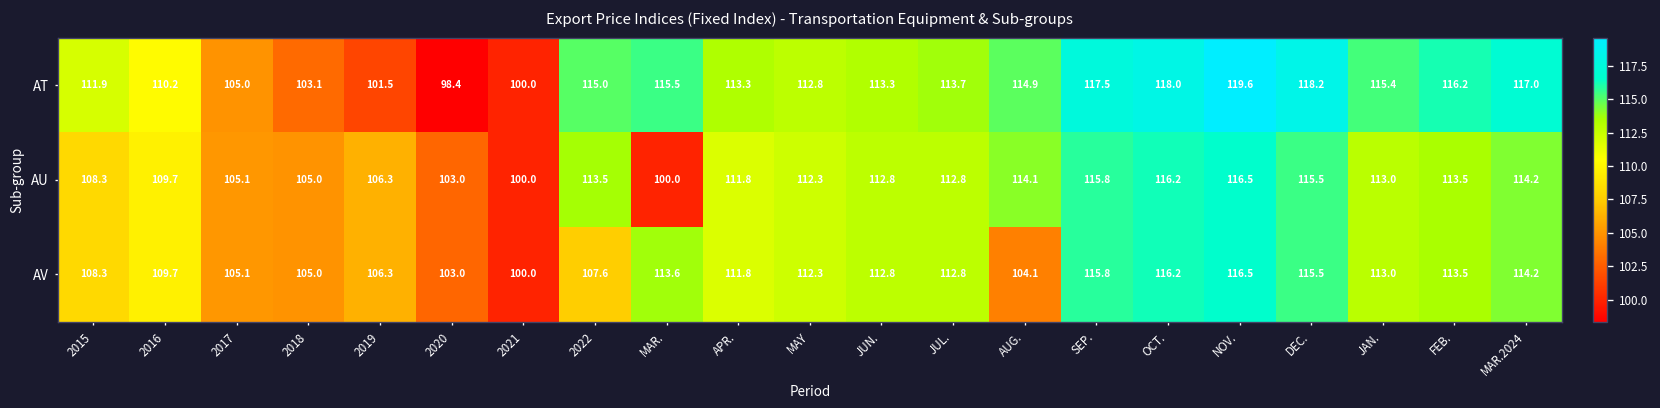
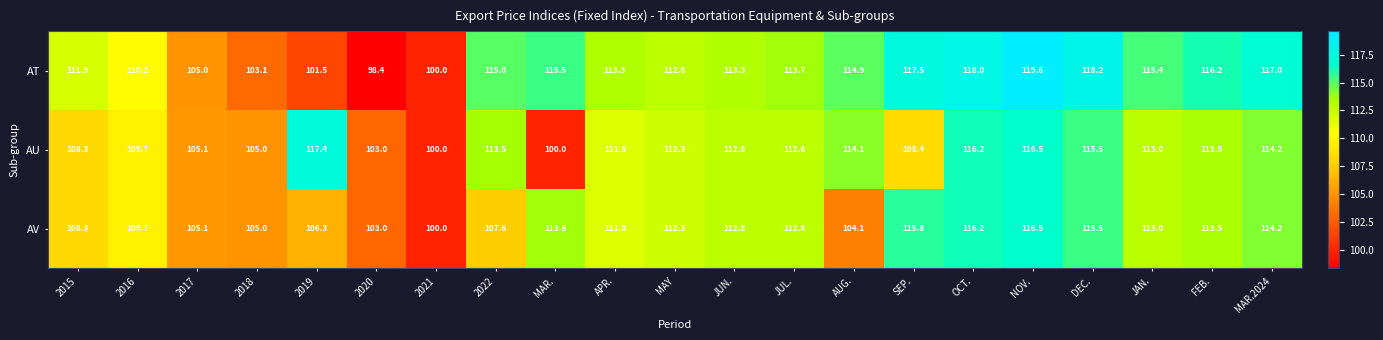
  {
    "AT": {
      "2015": 111.9,
      "2016": 110.2,
      "2017": 105.0,
      "2018": 103.1,
      "2019": 101.5,
      "2020": 98.4,
      "2021": 100.0,
      "2022": 115.0,
      "MAR.": 115.5,
      "APR.": 113.3,
      "MAY": 112.8,
      "JUN.": 113.3,
      "JUL.": 113.7,
      "AUG.": 114.9,
      "SEP.": 117.5,
      "OCT.": 118.0,
      "NOV.": 119.6,
      "DEC.": 118.2,
      "JAN.": 115.4,
      "FEB.": 116.2,
      "MAR.2024": 117.0
    },
    "AU": {
      "2015": 108.3,
      "2016": 109.7,
      "2017": 105.1,
      "2018": 105.0,
-     "2019": 106.3,
+     "2019": 117.4,
      "2020": 103.0,
      "2021": 100.0,
      "2022": 113.5,
      "MAR.": 100.0,
      "APR.": 111.8,
      "MAY": 112.3,
      "JUN.": 112.8,
      "JUL.": 112.8,
      "AUG.": 114.1,
-     "SEP.": 115.8,
+     "SEP.": 108.4,
      "OCT.": 116.2,
      "NOV.": 116.5,
      "DEC.": 115.5,
      "JAN.": 113.0,
      "FEB.": 113.5,
      "MAR.2024": 114.2
    },
    "AV": {
      "2015": 108.3,
      "2016": 109.7,
      "2017": 105.1,
      "2018": 105.0,
      "2019": 106.3,
      "2020": 103.0,
      "2021": 100.0,
      "2022": 107.6,
      "MAR.": 113.6,
      "APR.": 111.8,
      "MAY": 112.3,
      "JUN.": 112.8,
      "JUL.": 112.8,
      "AUG.": 104.1,
      "SEP.": 115.8,
      "OCT.": 116.2,
      "NOV.": 116.5,
      "DEC.": 115.5,
      "JAN.": 113.0,
      "FEB.": 113.5,
      "MAR.2024": 114.2
    }
  }
